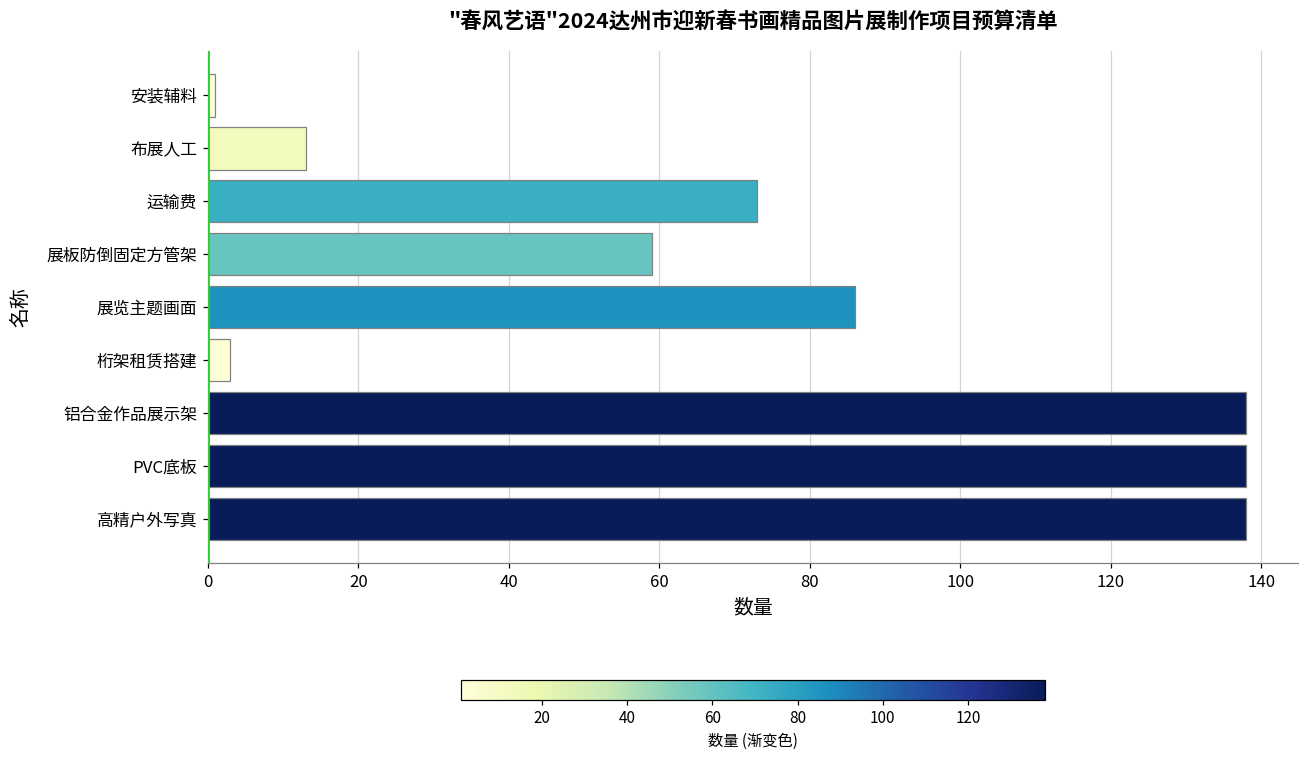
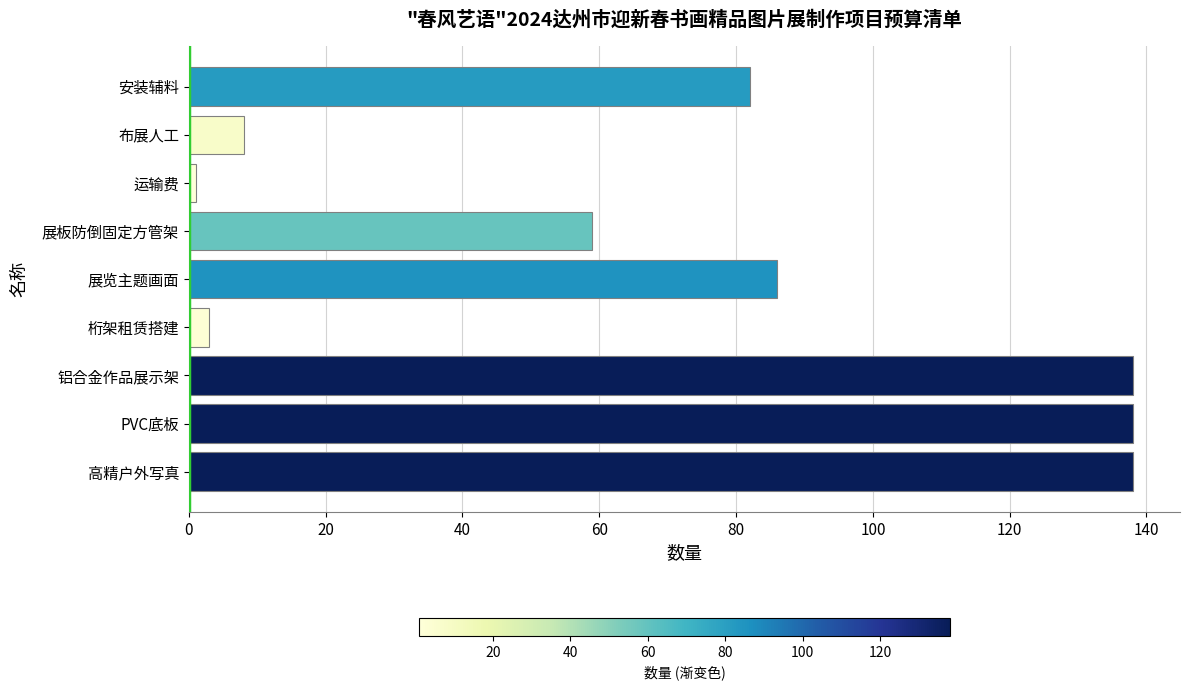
  {
-   "安装辅料": 1,
-   "布展人工": 13,
-   "运输费": 73,
+   "安装辅料": 82,
+   "布展人工": 8,
+   "运输费": 1,
    "展板防倒固定方管架": 59,
    "展览主题画面": 86,
    "桁架租赁搭建": 3,
    "铝合金作品展示架": 138,
    "PVC底板": 138,
    "高精户外写真": 138
  }
